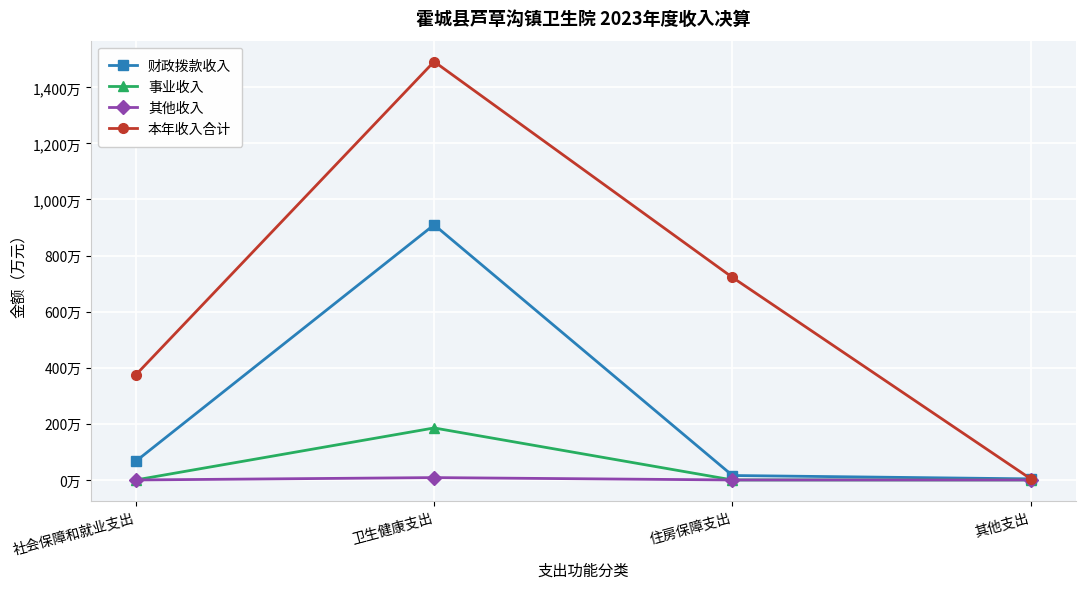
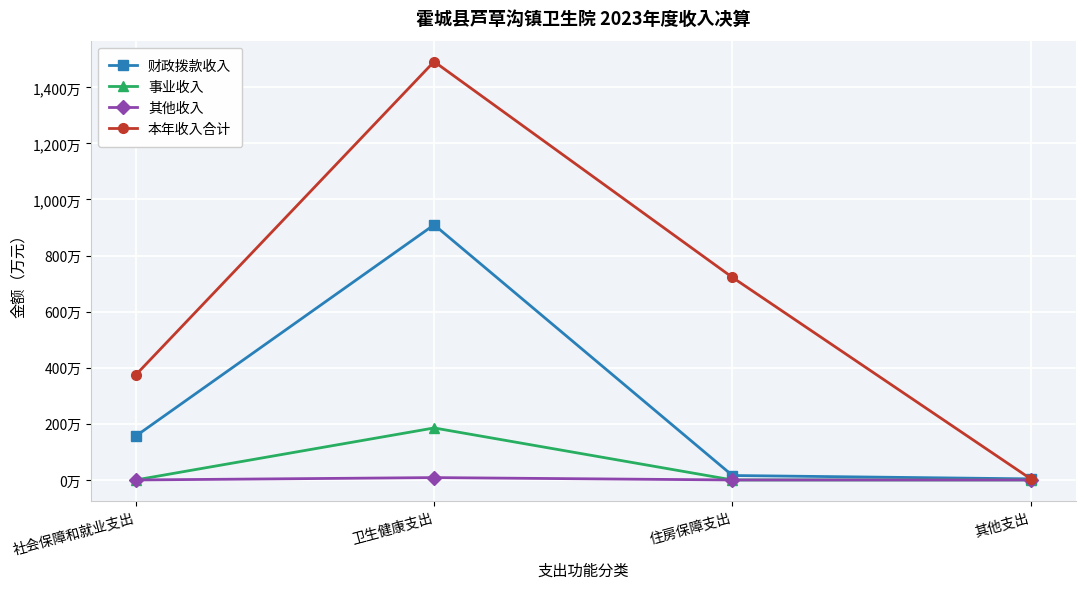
  {
    "财政拨款收入": {
-     "社会保障和就业支出": "70万",
+     "社会保障和就业支出": "160万",
      "卫生健康支出": "910万",
      "住房保障支出": "20万"
    },
    "事业收入": {
      "卫生健康支出": "190万"
    },
    "其他收入": {
      "卫生健康支出": "10万"
    },
    "本年收入合计": {
      "社会保障和就业支出": "370万",
      "卫生健康支出": "1,490万",
      "住房保障支出": "720万"
    }
  }
